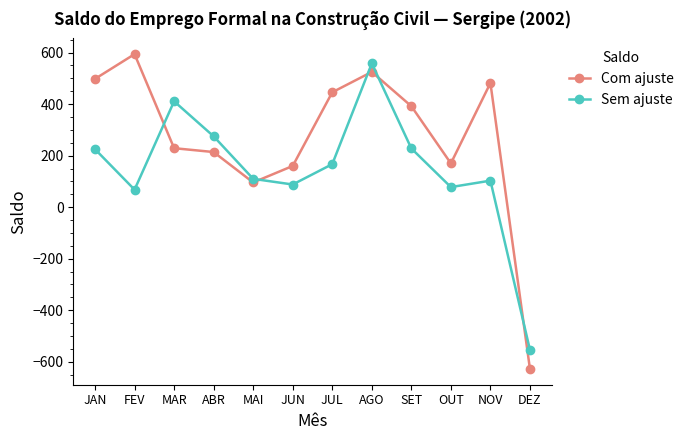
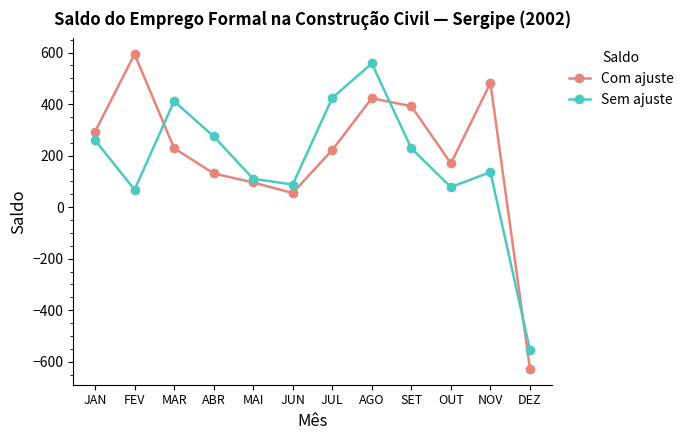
  {
    "Com ajuste": {
-     "JAN": 500,
+     "JAN": 290,
      "FEV": 590,
      "MAR": 230,
-     "ABR": 210,
+     "ABR": 130,
      "MAI": 100,
-     "JUN": 160,
-     "JUL": 450,
-     "AGO": 530,
+     "JUN": 60,
+     "JUL": 220,
+     "AGO": 420,
      "SET": 390,
      "OUT": 170,
      "NOV": 480,
      "DEZ": -630
    },
    "Sem ajuste": {
-     "JAN": 230,
+     "JAN": 260,
      "FEV": 70,
      "MAR": 410,
      "ABR": 280,
      "MAI": 110,
      "JUN": 90,
-     "JUL": 170,
+     "JUL": 420,
      "AGO": 560,
      "SET": 230,
      "OUT": 80,
-     "NOV": 100,
+     "NOV": 140,
      "DEZ": -550
    }
  }
